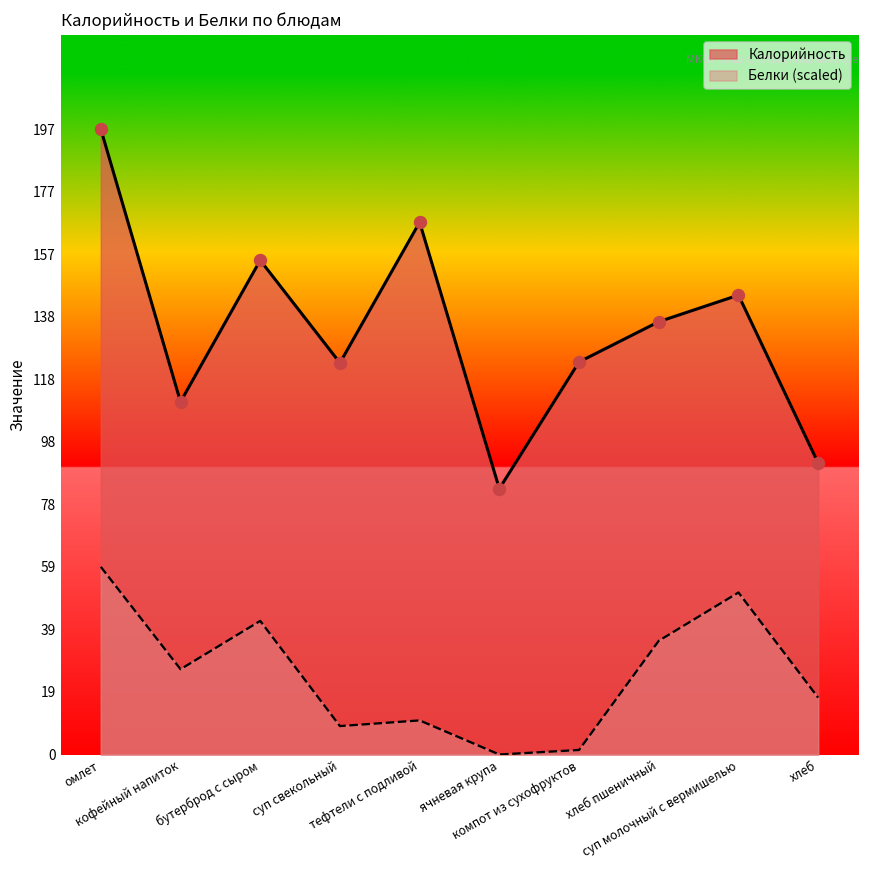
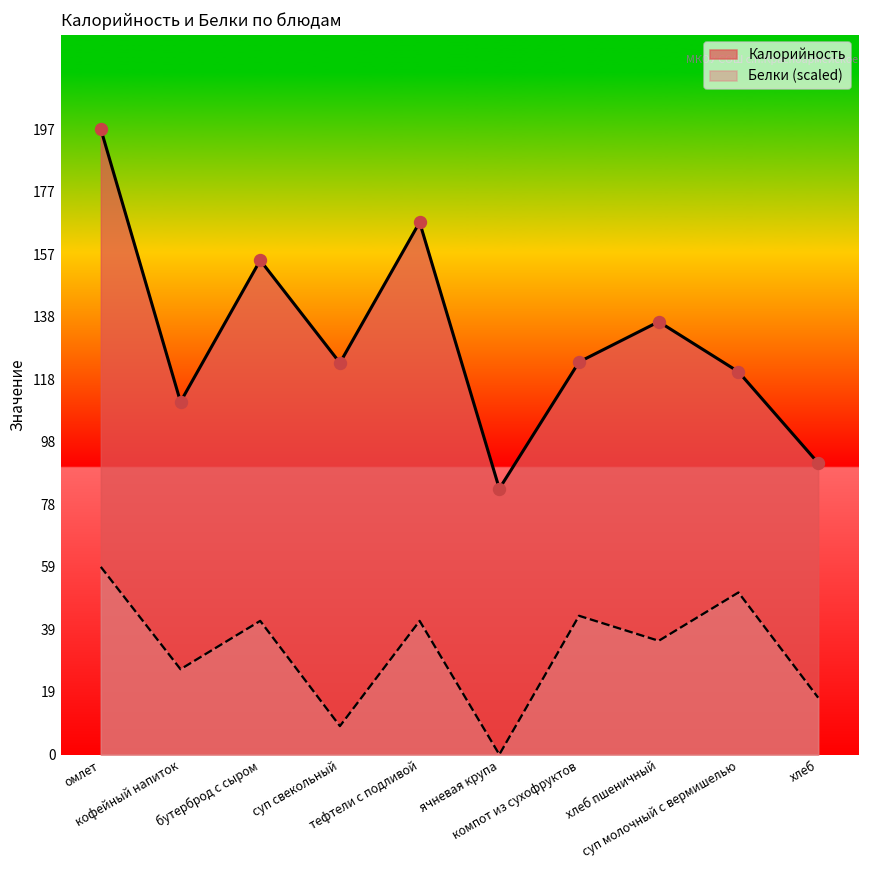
  {
    "Калорийность": {
      "омлет": 197,
      "кофейный напиток": 111,
      "бутерброд с сыром": 156,
      "суп свекольный": 124,
      "тефтели с подливой": 168,
      "ячневая крупа": 84,
      "компот из сухофруктов": 124,
      "хлеб пшеничный": 137,
-     "суп молочный с вермишелью": 145,
+     "суп молочный с вермишелью": 121,
      "хлеб": 92
    },
    "Белки (scaled)": {
      "омлет": 59,
      "кофейный напиток": 27,
      "бутерброд с сыром": 42,
      "суп свекольный": 9,
-     "тефтели с подливой": 11,
+     "тефтели с подливой": 42,
      "ячневая крупа": 0,
-     "компот из сухофруктов": 1,
+     "компот из сухофруктов": 44,
      "хлеб пшеничный": 36,
      "суп молочный с вермишелью": 51,
      "хлеб": 18
    }
  }
